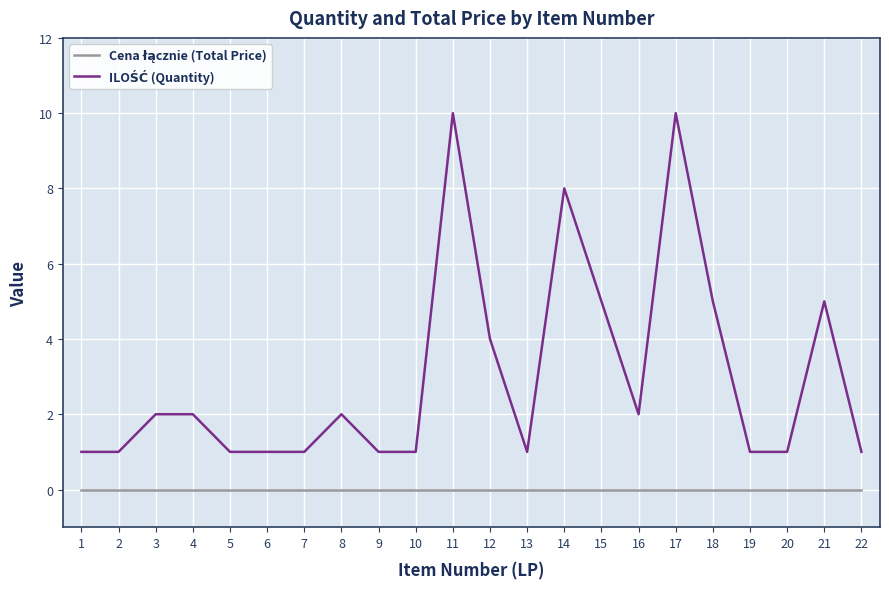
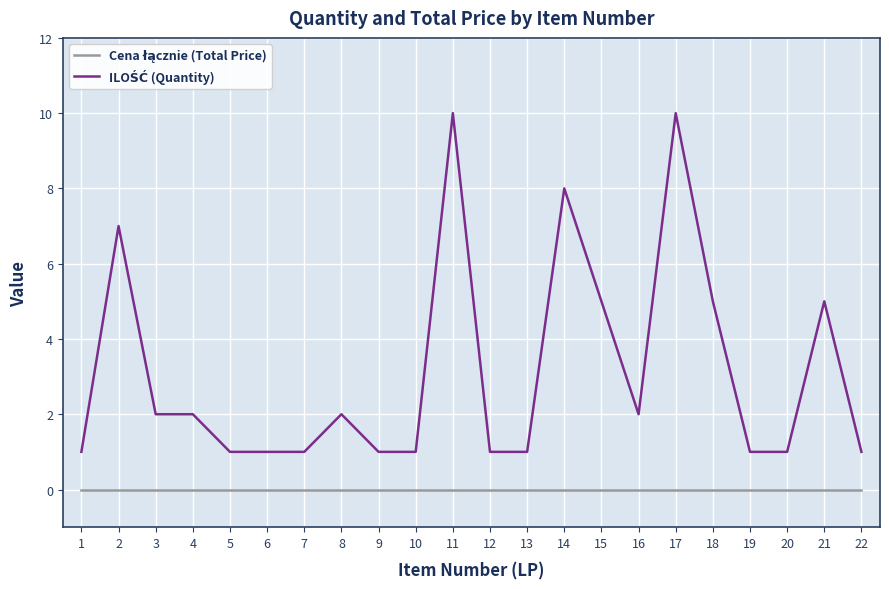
  {
    "Cena łącznie (Total Price)": {
      "1": 0,
      "2": 0,
      "3": 0,
      "4": 0,
      "5": 0,
      "6": 0,
      "7": 0,
      "8": 0,
      "9": 0,
      "10": 0,
      "11": 0,
      "12": 0,
      "13": 0,
      "14": 0,
      "15": 0,
      "16": 0,
      "17": 0,
      "18": 0,
      "19": 0,
      "20": 0,
      "21": 0,
      "22": 0
    },
    "ILOŚĆ (Quantity)": {
      "1": 1,
-     "2": 1,
+     "2": 7,
      "3": 2,
      "4": 2,
      "5": 1,
      "6": 1,
      "7": 1,
      "8": 2,
      "9": 1,
      "10": 1,
      "11": 10,
-     "12": 4,
+     "12": 1,
      "13": 1,
      "14": 8,
      "15": 5,
      "16": 2,
      "17": 10,
      "18": 5,
      "19": 1,
      "20": 1,
      "21": 5,
      "22": 1
    }
  }
